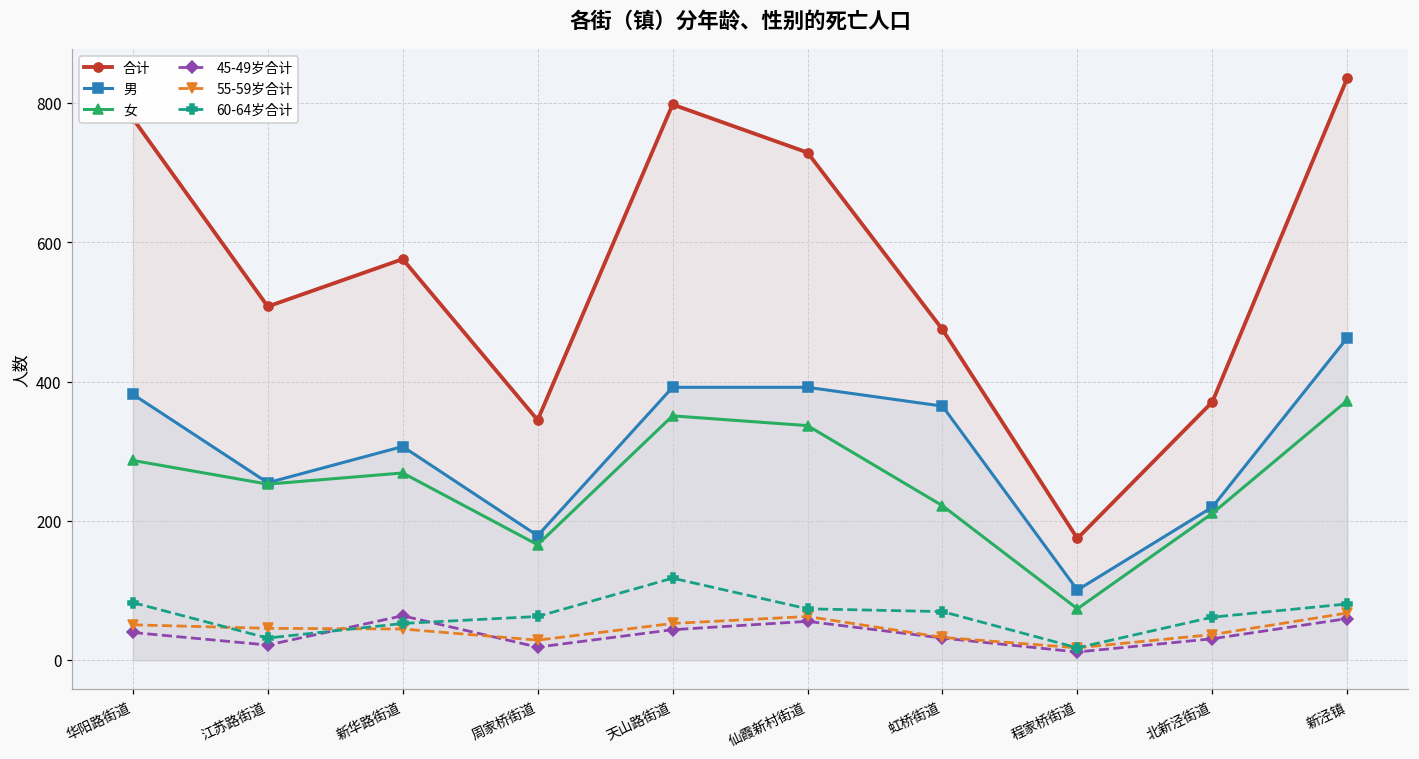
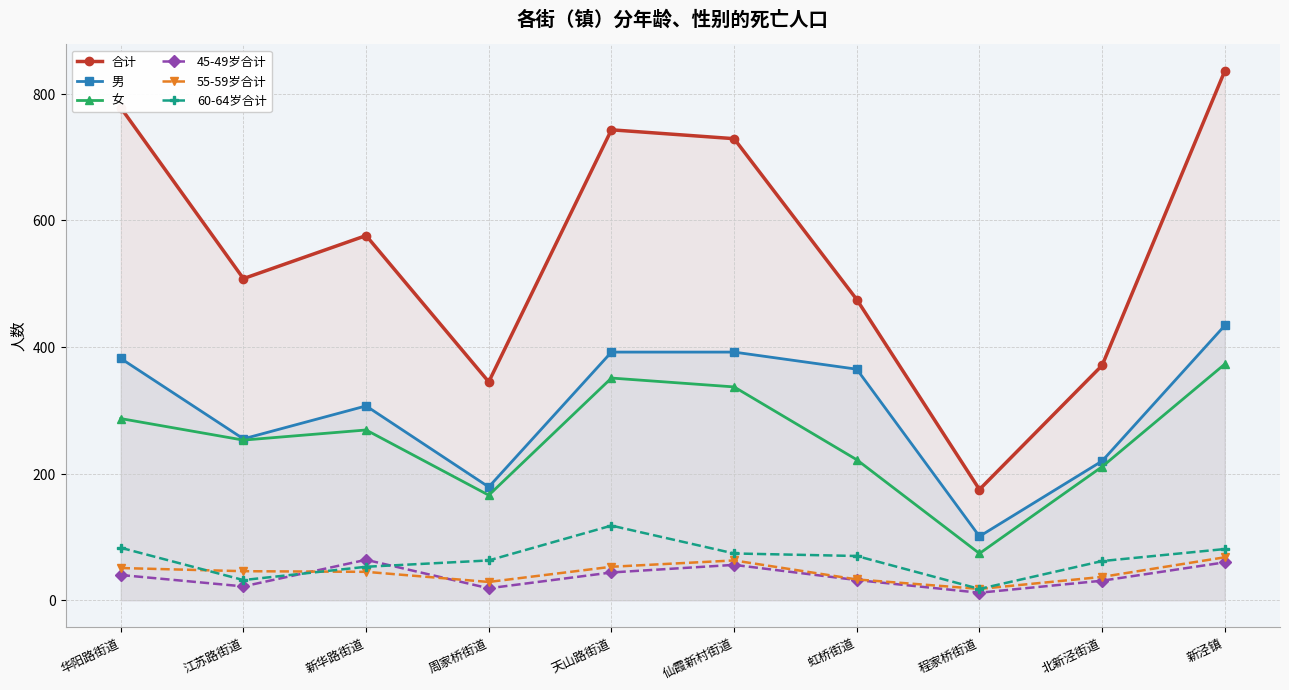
  {
    "合计": {
      "江苏路街道": 510,
      "新华路街道": 580,
      "周家桥街道": 350,
-     "天山路街道": 800,
+     "天山路街道": 740,
      "仙霞新村街道": 730,
      "虹桥街道": 480,
      "程家桥街道": 180,
      "北新泾街道": 370,
      "新泾镇": 840
    },
    "男": {
      "华阳路街道": 380,
      "新华路街道": 310,
      "周家桥街道": 180,
      "天山路街道": 390,
      "仙霞新村街道": 390,
      "虹桥街道": 370,
      "程家桥街道": 100,
      "北新泾街道": 220,
-     "新泾镇": 460
+     "新泾镇": 430
    },
    "45-49岁合计": {
      "华阳路街道": 40,
      "江苏路街道": 20,
      "新华路街道": 60,
      "周家桥街道": 20,
      "天山路街道": 40,
      "仙霞新村街道": 60,
      "程家桥街道": 10,
      "北新泾街道": 30,
      "新泾镇": 60
    },
    "55-59岁合计": {
      "华阳路街道": 50,
      "江苏路街道": 50,
      "新华路街道": 50,
      "周家桥街道": 30,
      "天山路街道": 50,
      "仙霞新村街道": 60,
      "北新泾街道": 40,
      "新泾镇": 70
    }
  }
